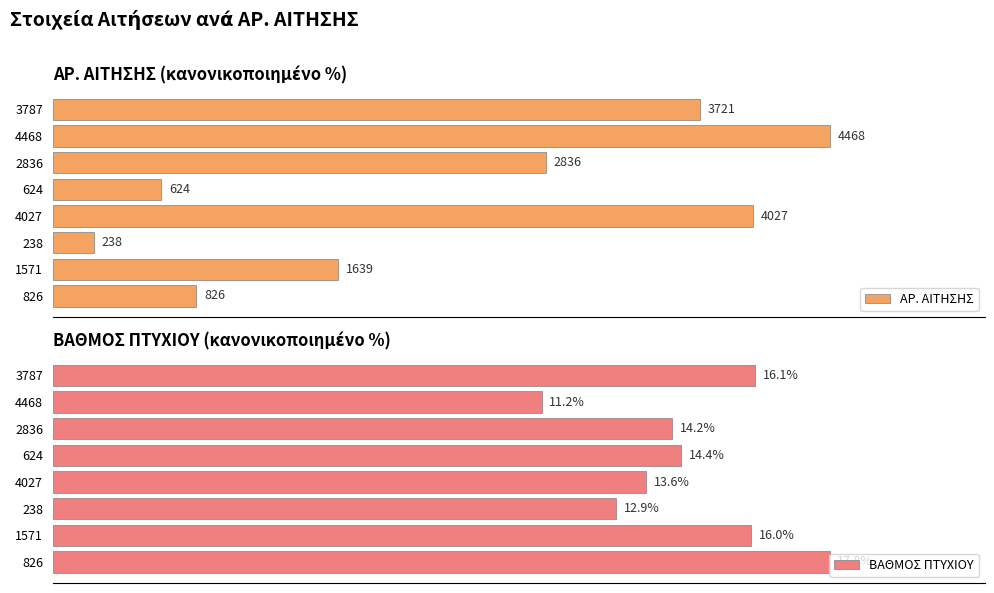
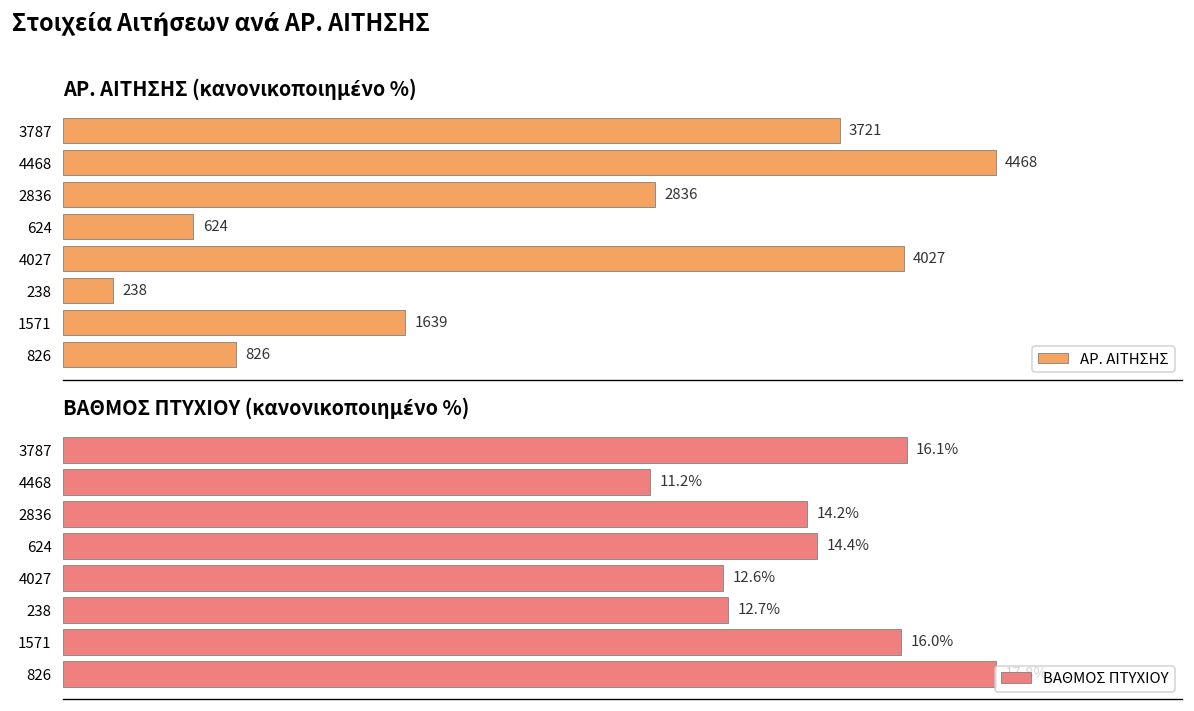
  {
    "ΒΑΘΜΟΣ ΠΤΥΧΙΟΥ (κανονικοποιημένο %)": {
-     "4027": "13.6%",
-     "238": "12.9%"
+     "4027": "12.6%",
+     "238": "12.7%"
    }
  }
